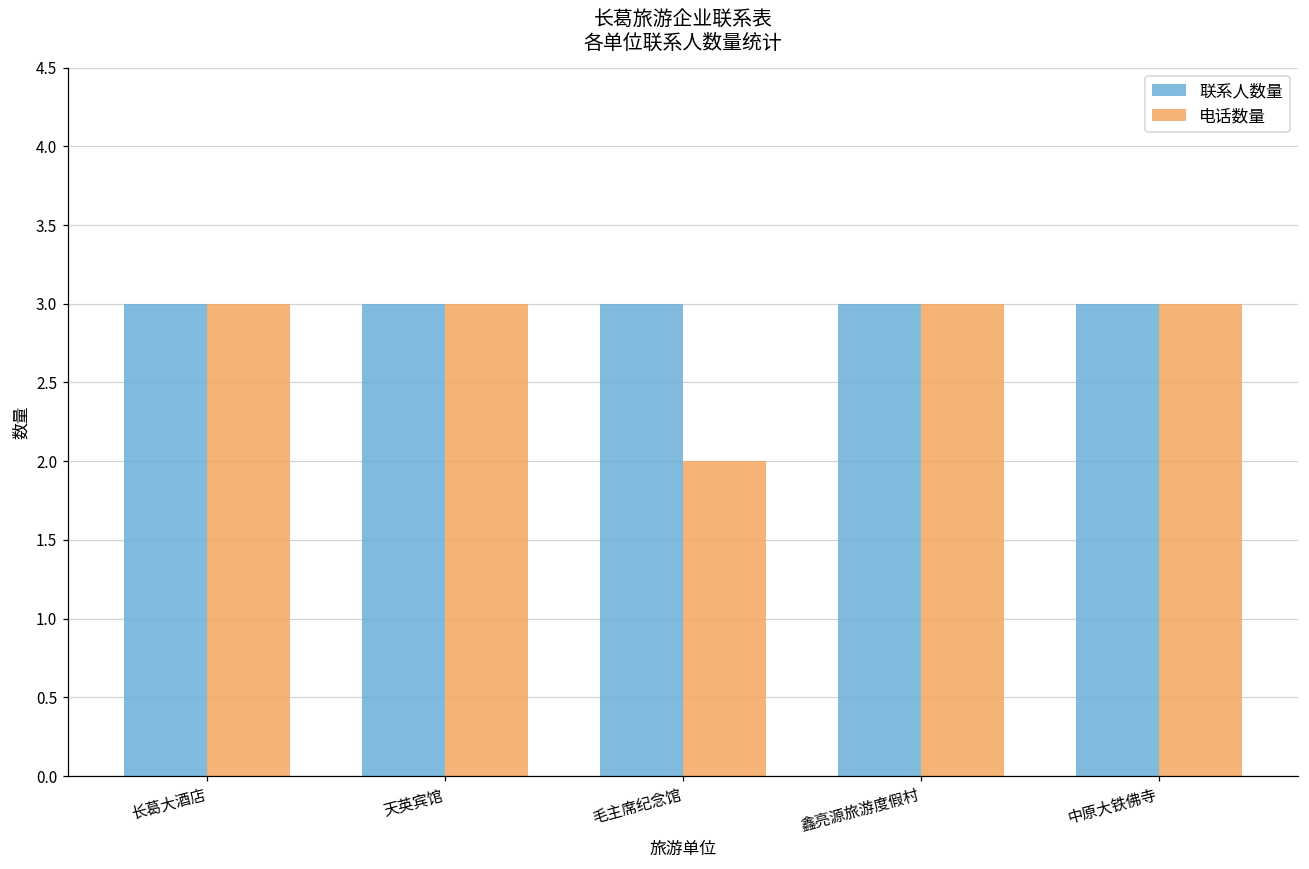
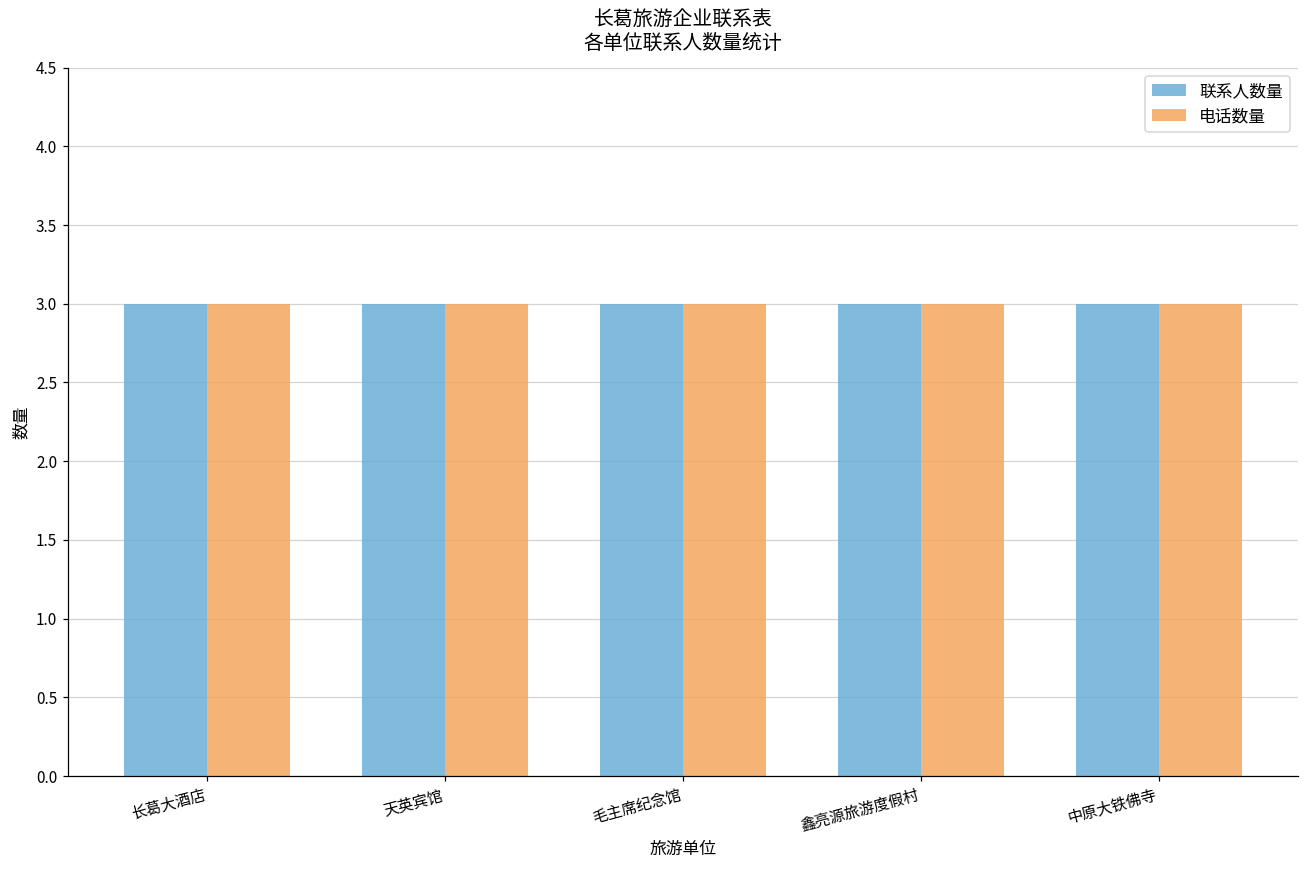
  {
    "联系人数量": {
      "长葛大酒店": 3,
      "天英宾馆": 3,
      "毛主席纪念馆": 3,
      "鑫亮源旅游度假村": 3,
      "中原大铁佛寺": 3
    },
    "电话数量": {
      "长葛大酒店": 3,
      "天英宾馆": 3,
-     "毛主席纪念馆": 2,
+     "毛主席纪念馆": 3,
      "鑫亮源旅游度假村": 3,
      "中原大铁佛寺": 3
    }
  }
